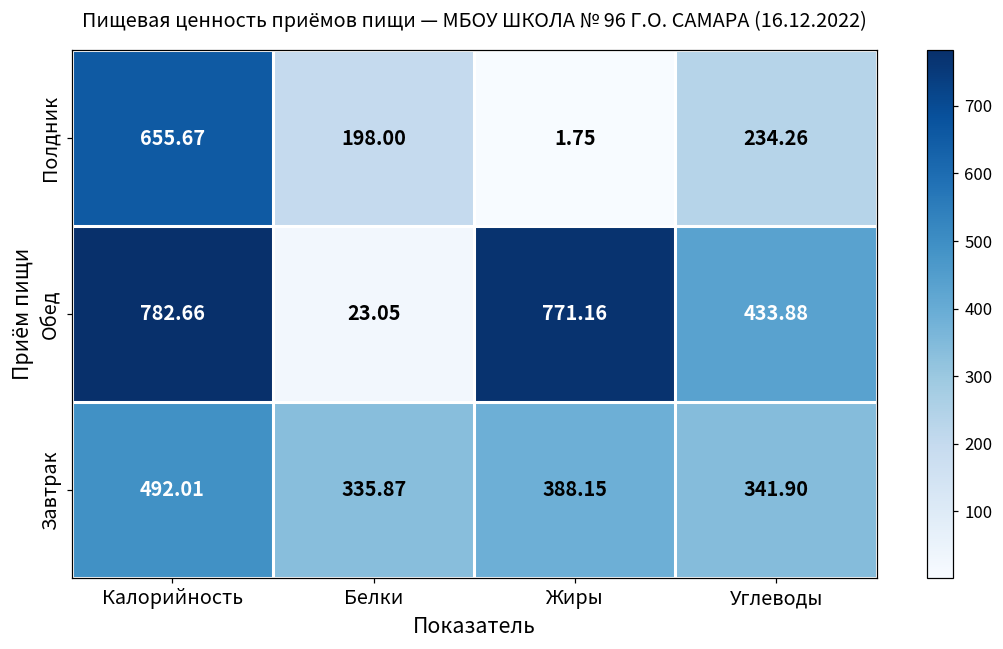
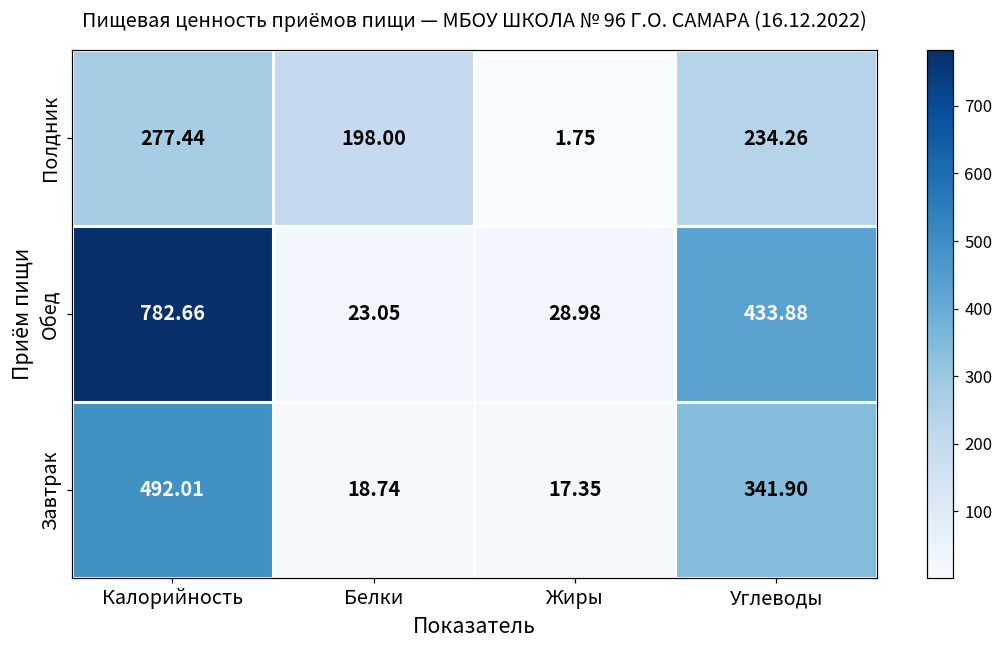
  {
    "Полдник": {
-     "Калорийность": 655.67,
+     "Калорийность": 277.44,
      "Белки": 198.00,
      "Жиры": 1.75,
      "Углеводы": 234.26
    },
    "Обед": {
      "Калорийность": 782.66,
      "Белки": 23.05,
-     "Жиры": 771.16,
+     "Жиры": 28.98,
      "Углеводы": 433.88
    },
    "Завтрак": {
      "Калорийность": 492.01,
-     "Белки": 335.87,
-     "Жиры": 388.15,
+     "Белки": 18.74,
+     "Жиры": 17.35,
      "Углеводы": 341.90
    }
  }
